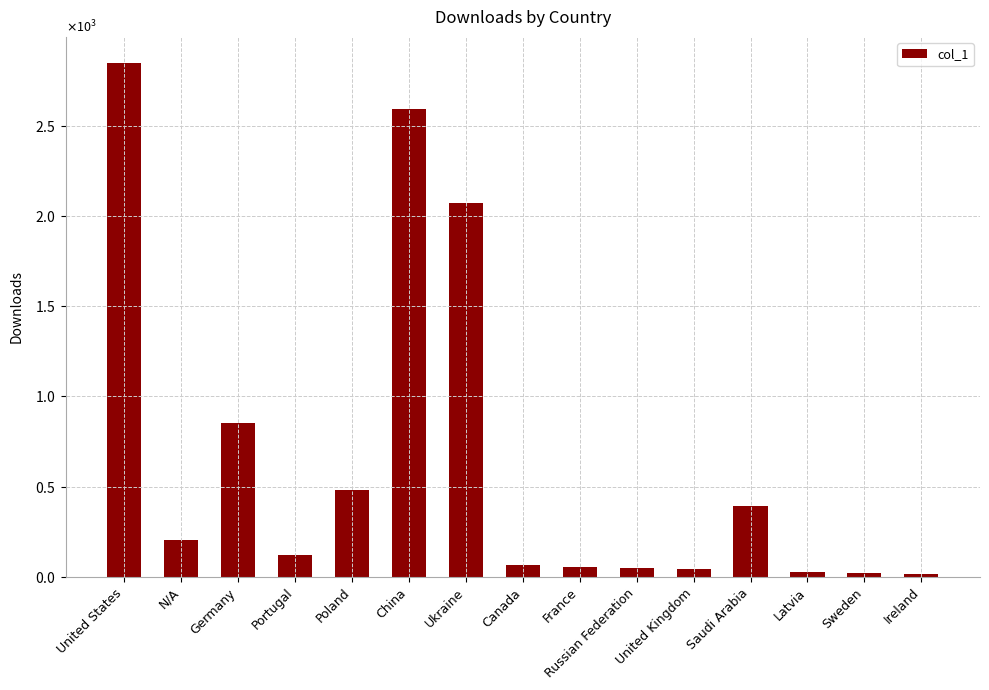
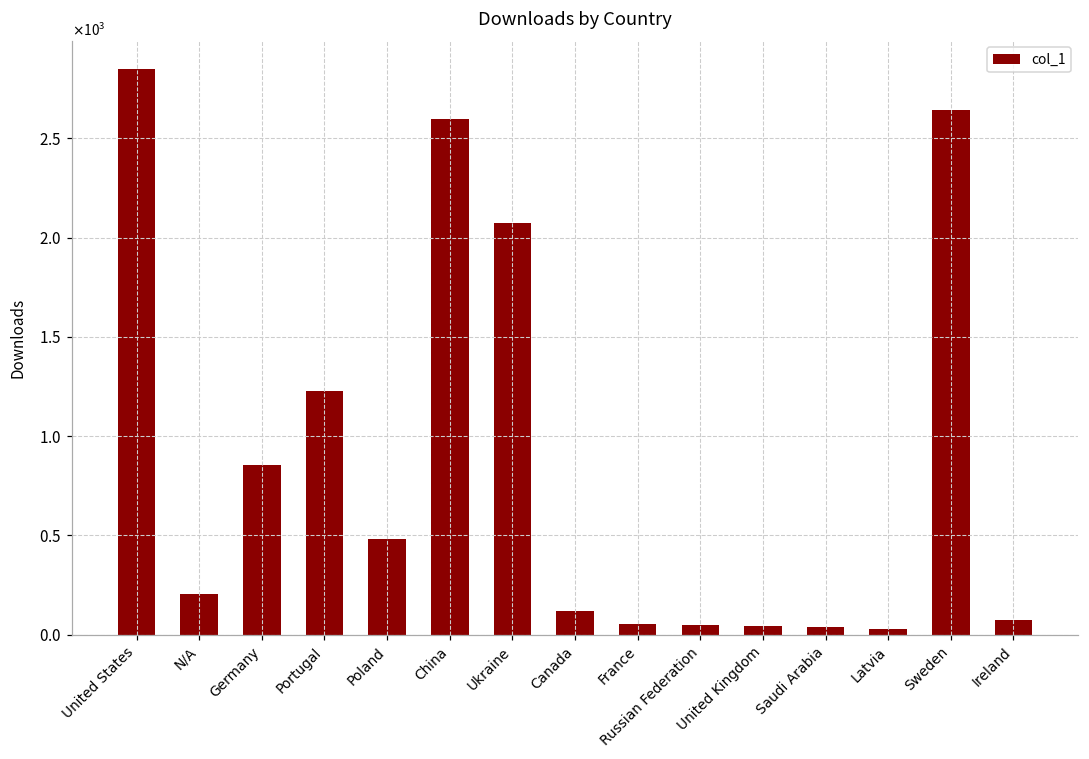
  {
    "United States": 2850,
    "N/A": 210,
    "Germany": 850,
-   "Portugal": 120,
+   "Portugal": 1230,
    "Poland": 480,
    "China": 2600,
    "Ukraine": 2070,
-   "Canada": 70,
+   "Canada": 120,
    "France": 60,
    "Russian Federation": 50,
    "United Kingdom": 50,
-   "Saudi Arabia": 400,
+   "Saudi Arabia": 40,
    "Latvia": 30,
-   "Sweden": 20,
-   "Ireland": 20
+   "Sweden": 2640,
+   "Ireland": 70
  }
